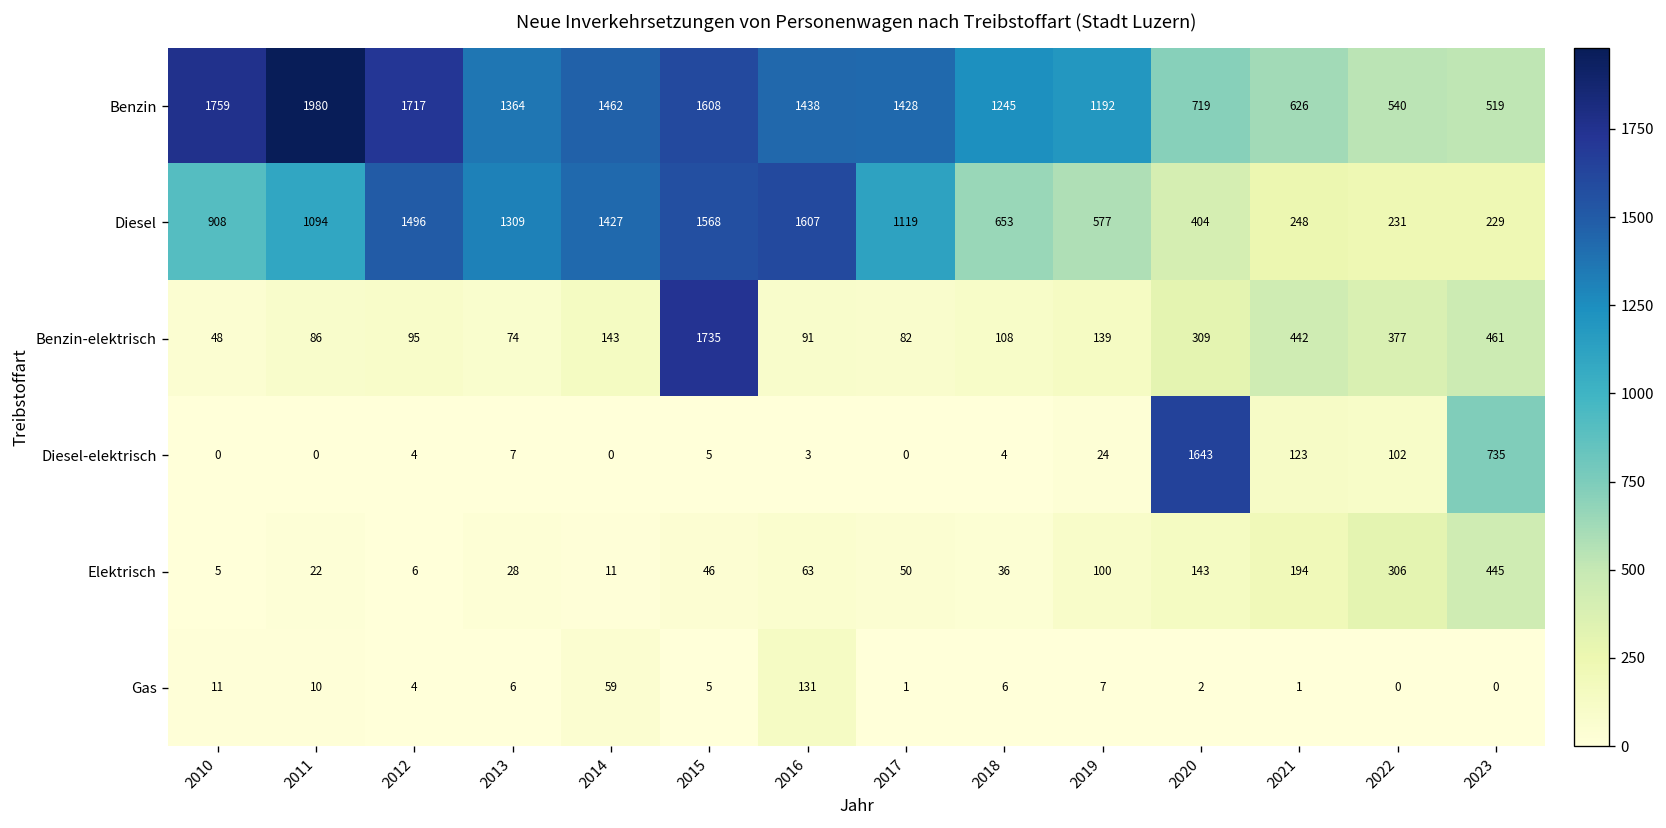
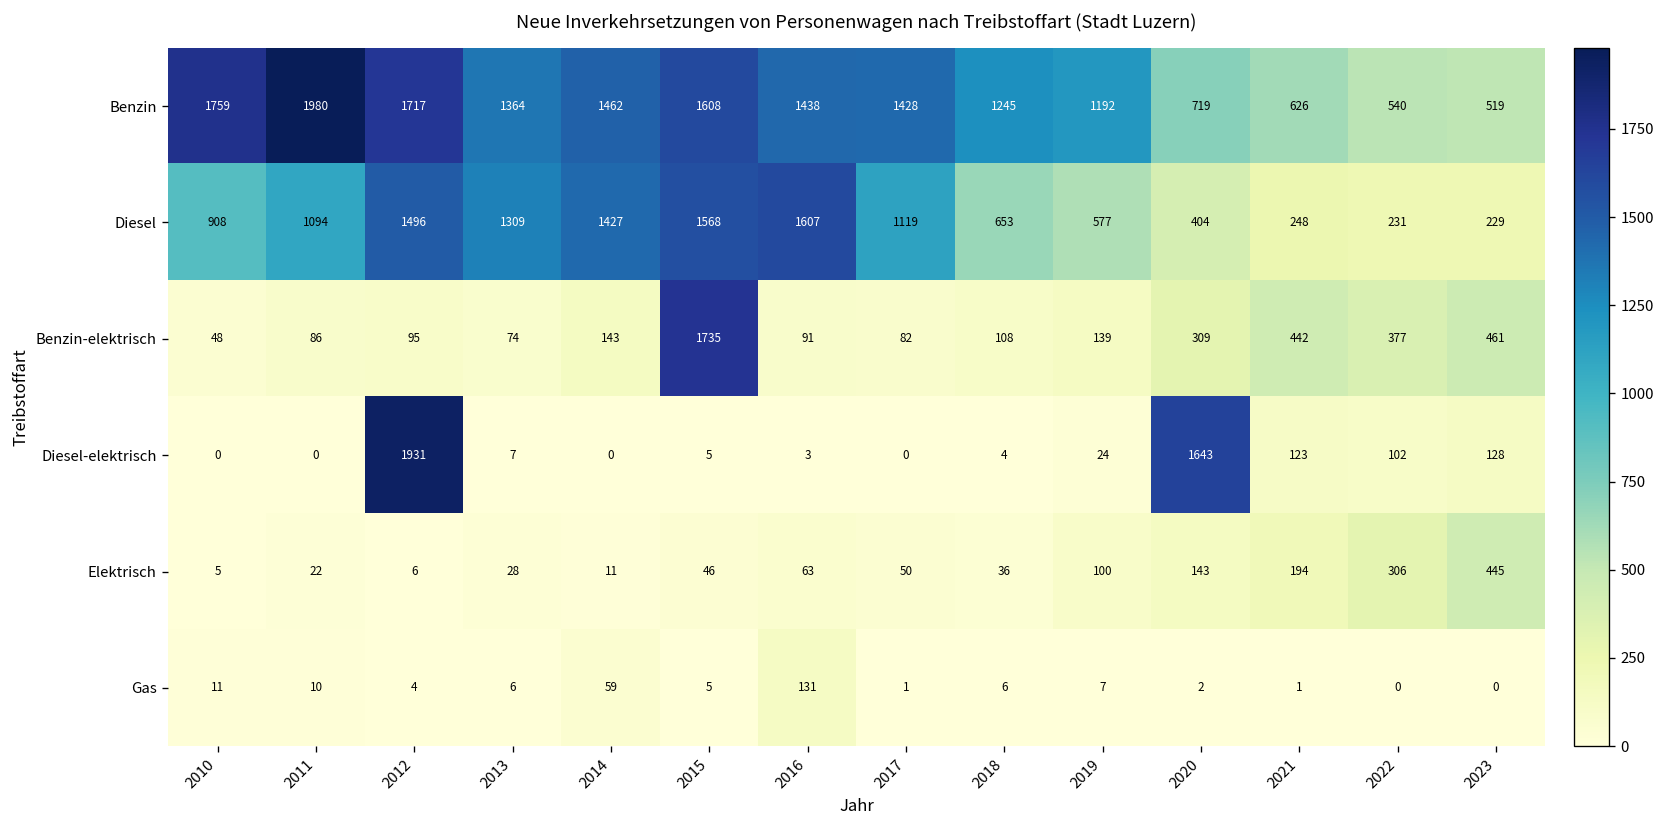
  {
    "Benzin": {
      "2010": 1759,
      "2011": 1980,
      "2012": 1717,
      "2013": 1364,
      "2014": 1462,
      "2015": 1608,
      "2016": 1438,
      "2017": 1428,
      "2018": 1245,
      "2019": 1192,
      "2020": 719,
      "2021": 626,
      "2022": 540,
      "2023": 519
    },
    "Diesel": {
      "2010": 908,
      "2011": 1094,
      "2012": 1496,
      "2013": 1309,
      "2014": 1427,
      "2015": 1568,
      "2016": 1607,
      "2017": 1119,
      "2018": 653,
      "2019": 577,
      "2020": 404,
      "2021": 248,
      "2022": 231,
      "2023": 229
    },
    "Benzin-elektrisch": {
      "2010": 48,
      "2011": 86,
      "2012": 95,
      "2013": 74,
      "2014": 143,
      "2015": 1735,
      "2016": 91,
      "2017": 82,
      "2018": 108,
      "2019": 139,
      "2020": 309,
      "2021": 442,
      "2022": 377,
      "2023": 461
    },
    "Diesel-elektrisch": {
      "2010": 0,
      "2011": 0,
-     "2012": 4,
+     "2012": 1931,
      "2013": 7,
      "2014": 0,
      "2015": 5,
      "2016": 3,
      "2017": 0,
      "2018": 4,
      "2019": 24,
      "2020": 1643,
      "2021": 123,
      "2022": 102,
-     "2023": 735
+     "2023": 128
    },
    "Elektrisch": {
      "2010": 5,
      "2011": 22,
      "2012": 6,
      "2013": 28,
      "2014": 11,
      "2015": 46,
      "2016": 63,
      "2017": 50,
      "2018": 36,
      "2019": 100,
      "2020": 143,
      "2021": 194,
      "2022": 306,
      "2023": 445
    },
    "Gas": {
      "2010": 11,
      "2011": 10,
      "2012": 4,
      "2013": 6,
      "2014": 59,
      "2015": 5,
      "2016": 131,
      "2017": 1,
      "2018": 6,
      "2019": 7,
      "2020": 2,
      "2021": 1,
      "2022": 0,
      "2023": 0
    }
  }
